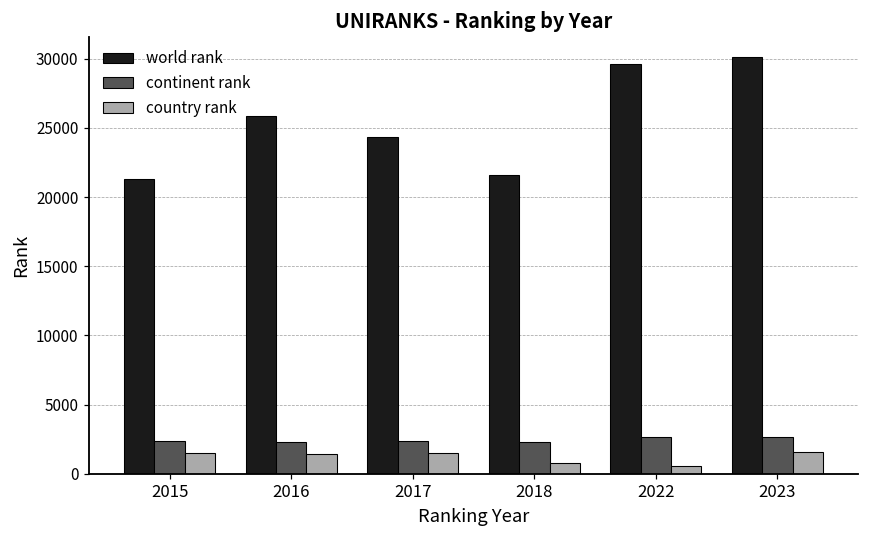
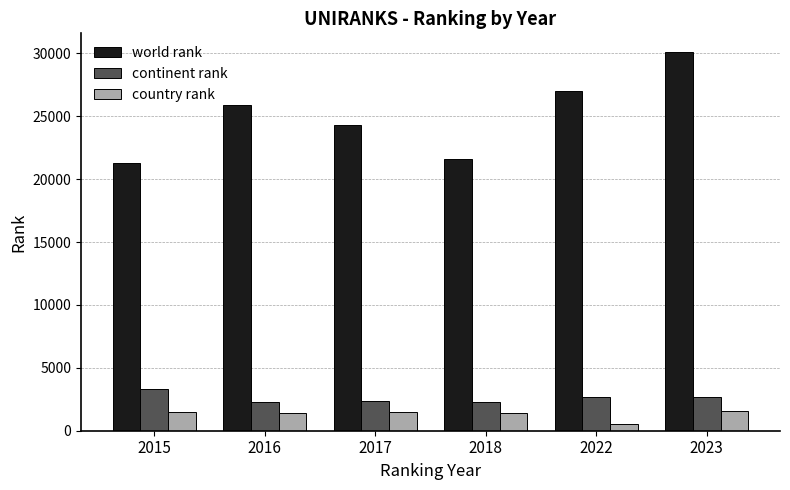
  {
    "world rank": {
      "2015": 21300,
      "2016": 25900,
      "2017": 24300,
      "2018": 21600,
-     "2022": 29600,
+     "2022": 27000,
      "2023": 30100
    },
    "continent rank": {
-     "2015": 2400,
+     "2015": 3300,
      "2016": 2300,
      "2017": 2400,
      "2018": 2300,
      "2022": 2700,
      "2023": 2700
    },
    "country rank": {
      "2015": 1500,
      "2016": 1400,
      "2017": 1500,
-     "2018": 800,
+     "2018": 1400,
      "2022": 500,
      "2023": 1600
    }
  }
